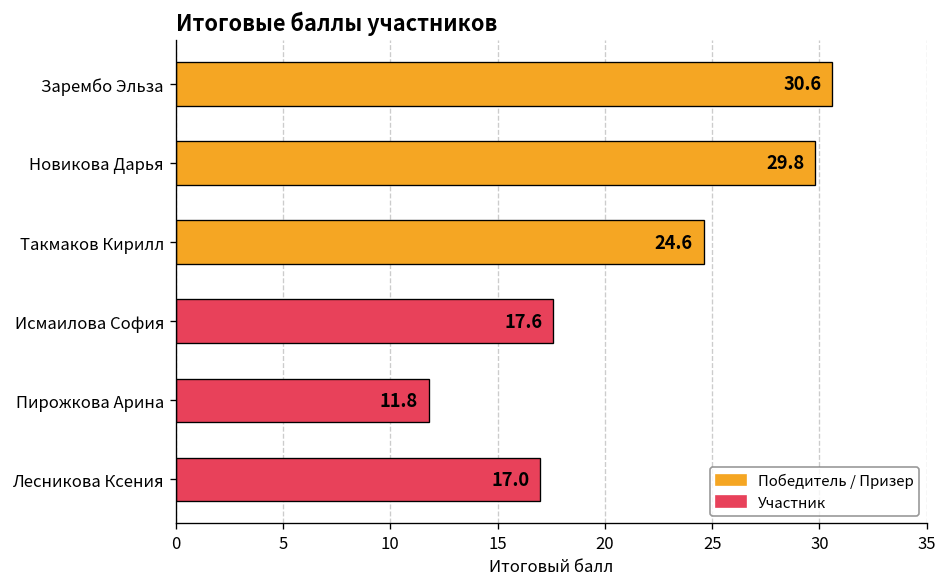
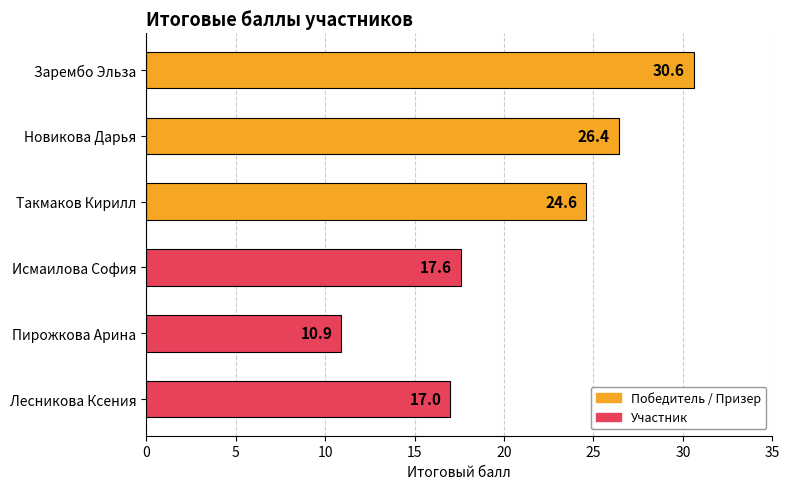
  {
    "Зарембо Эльза": 30.6,
-   "Новикова Дарья": 29.8,
+   "Новикова Дарья": 26.4,
    "Такмаков Кирилл": 24.6,
    "Исмаилова София": 17.6,
-   "Пирожкова Арина": 11.8,
+   "Пирожкова Арина": 10.9,
    "Лесникова Ксения": 17.0
  }
